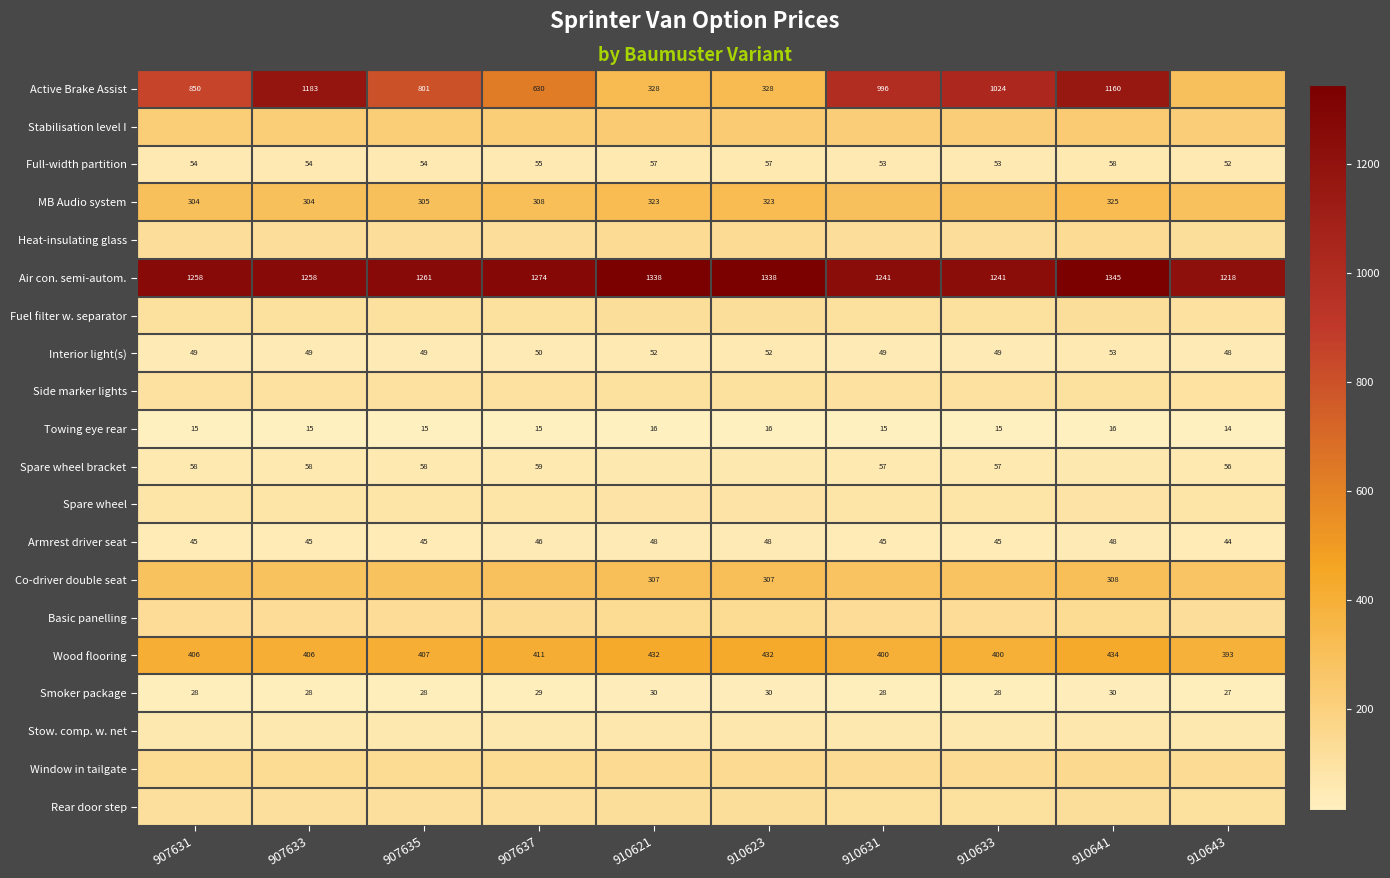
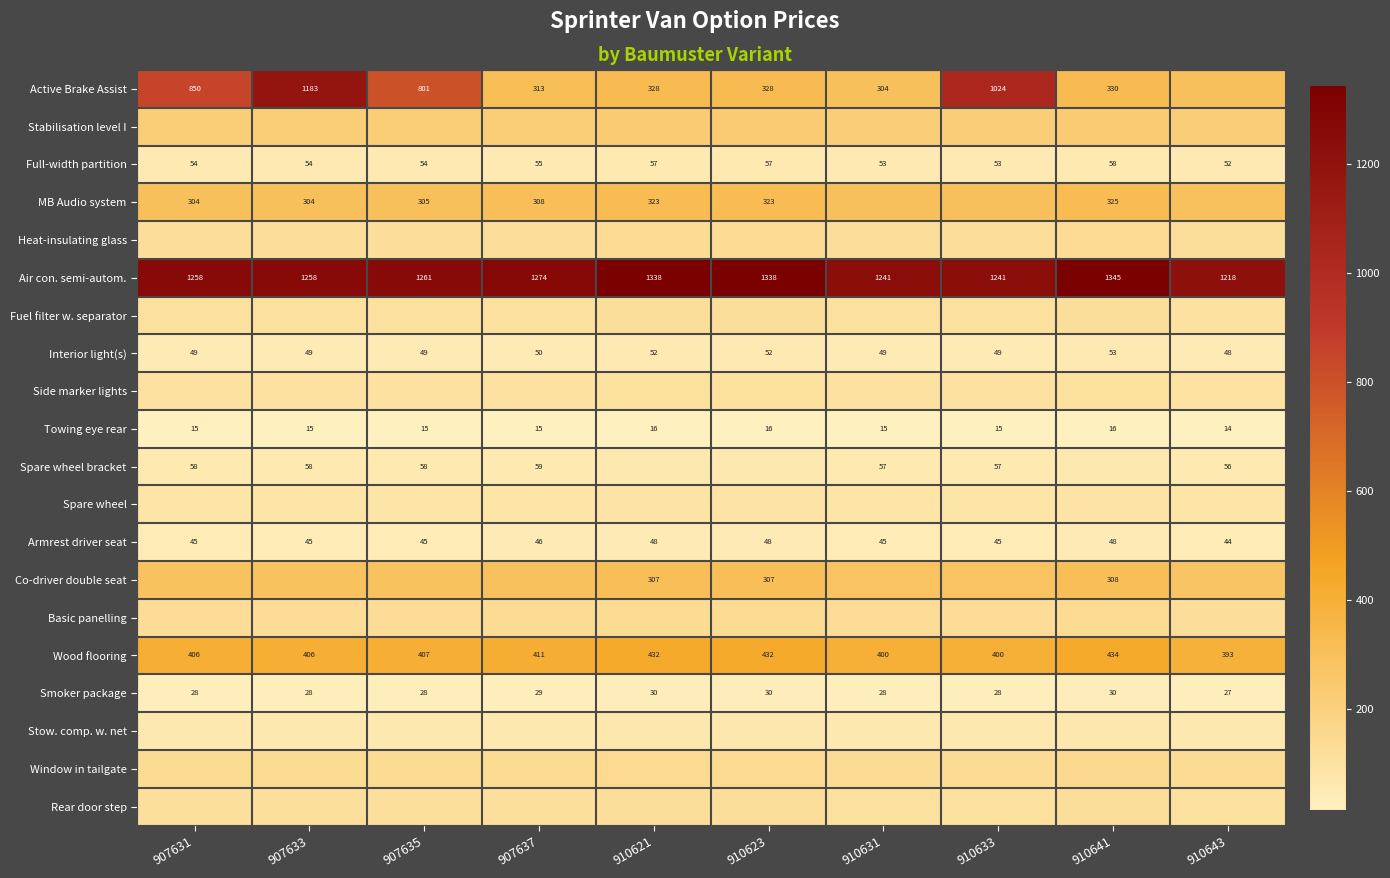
  {
    "Active Brake Assist": {
      "907631": 850,
      "907633": 1183,
      "907635": 801,
-     "907637": 630,
+     "907637": 313,
      "910621": 328,
      "910623": 328,
-     "910631": 996,
+     "910631": 304,
      "910633": 1024,
-     "910641": 1160
+     "910641": 330
    },
    "Full-width partition": {
      "907631": 54,
      "907633": 54,
      "907635": 54,
      "907637": 55,
      "910621": 57,
      "910623": 57,
      "910631": 53,
      "910633": 53,
      "910641": 58,
      "910643": 52
    },
    "MB Audio system": {
      "907631": 304,
      "907633": 304,
      "907635": 305,
      "907637": 308,
      "910621": 323,
      "910623": 323,
      "910641": 325
    },
    "Air con. semi-autom.": {
      "907631": 1258,
      "907633": 1258,
      "907635": 1261,
      "907637": 1274,
      "910621": 1338,
      "910623": 1338,
      "910631": 1241,
      "910633": 1241,
      "910641": 1345,
      "910643": 1218
    },
    "Interior light(s)": {
      "907631": 49,
      "907633": 49,
      "907635": 49,
      "907637": 50,
      "910621": 52,
      "910623": 52,
      "910631": 49,
      "910633": 49,
      "910641": 53,
      "910643": 48
    },
    "Towing eye rear": {
      "907631": 15,
      "907633": 15,
      "907635": 15,
      "907637": 15,
      "910621": 16,
      "910623": 16,
      "910631": 15,
      "910633": 15,
      "910641": 16,
      "910643": 14
    },
    "Spare wheel bracket": {
      "907631": 58,
      "907633": 58,
      "907635": 58,
      "907637": 59,
      "910631": 57,
      "910633": 57,
      "910643": 56
    },
    "Armrest driver seat": {
      "907631": 45,
      "907633": 45,
      "907635": 45,
      "907637": 46,
      "910621": 48,
      "910623": 48,
      "910631": 45,
      "910633": 45,
      "910641": 48,
      "910643": 44
    },
    "Co-driver double seat": {
      "910621": 307,
      "910623": 307,
      "910641": 308
    },
    "Wood flooring": {
      "907631": 406,
      "907633": 406,
      "907635": 407,
      "907637": 411,
      "910621": 432,
      "910623": 432,
      "910631": 400,
      "910633": 400,
      "910641": 434,
      "910643": 393
    },
    "Smoker package": {
      "907631": 28,
      "907633": 28,
      "907635": 28,
      "907637": 29,
      "910621": 30,
      "910623": 30,
      "910631": 28,
      "910633": 28,
      "910641": 30,
      "910643": 27
    }
  }
